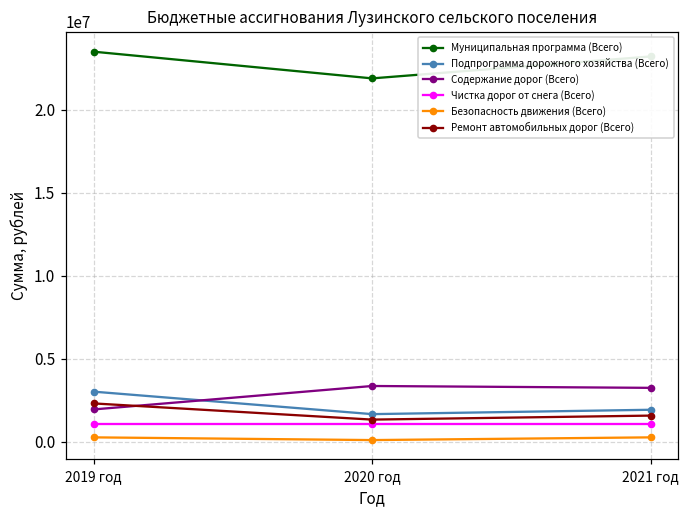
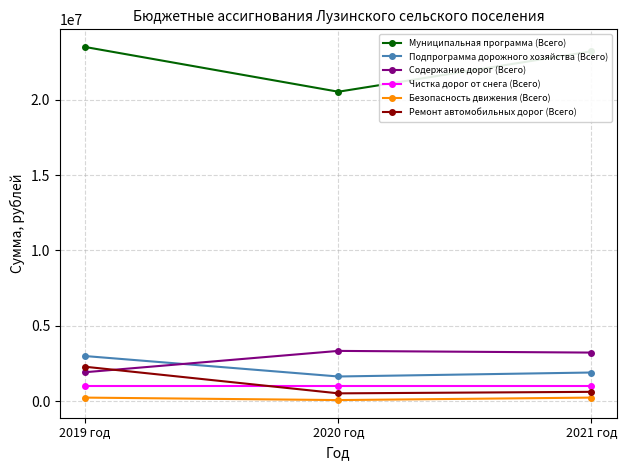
  {
    "Муниципальная программа (Всего)": {
      "2019 год": 23500000,
-     "2020 год": 21900000
+     "2020 год": 20500000
    },
    "Подпрограмма дорожного хозяйства (Всего)": {
      "2019 год": 3000000,
      "2020 год": 1600000,
      "2021 год": 1900000
    },
    "Содержание дорог (Всего)": {
      "2019 год": 1900000,
      "2020 год": 3300000,
      "2021 год": 3200000
    },
    "Чистка дорог от снега (Всего)": {
      "2019 год": 1000000,
      "2020 год": 1000000,
      "2021 год": 1000000
    },
    "Безопасность движения (Всего)": {
      "2019 год": 300000,
      "2020 год": 100000,
      "2021 год": 300000
    },
    "Ремонт автомобильных дорог (Всего)": {
      "2019 год": 2300000,
-     "2020 год": 1300000,
-     "2021 год": 1600000
+     "2020 год": 500000,
+     "2021 год": 600000
    }
  }
